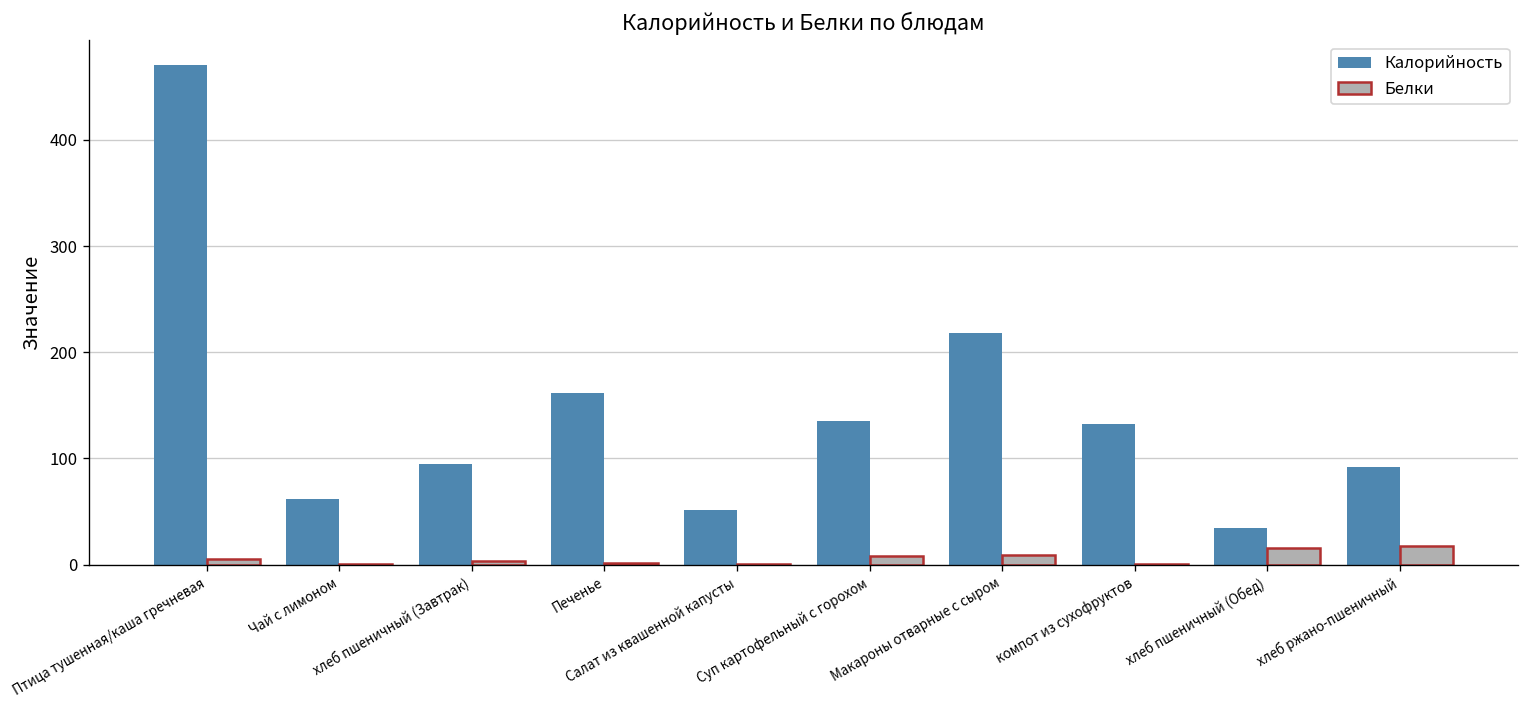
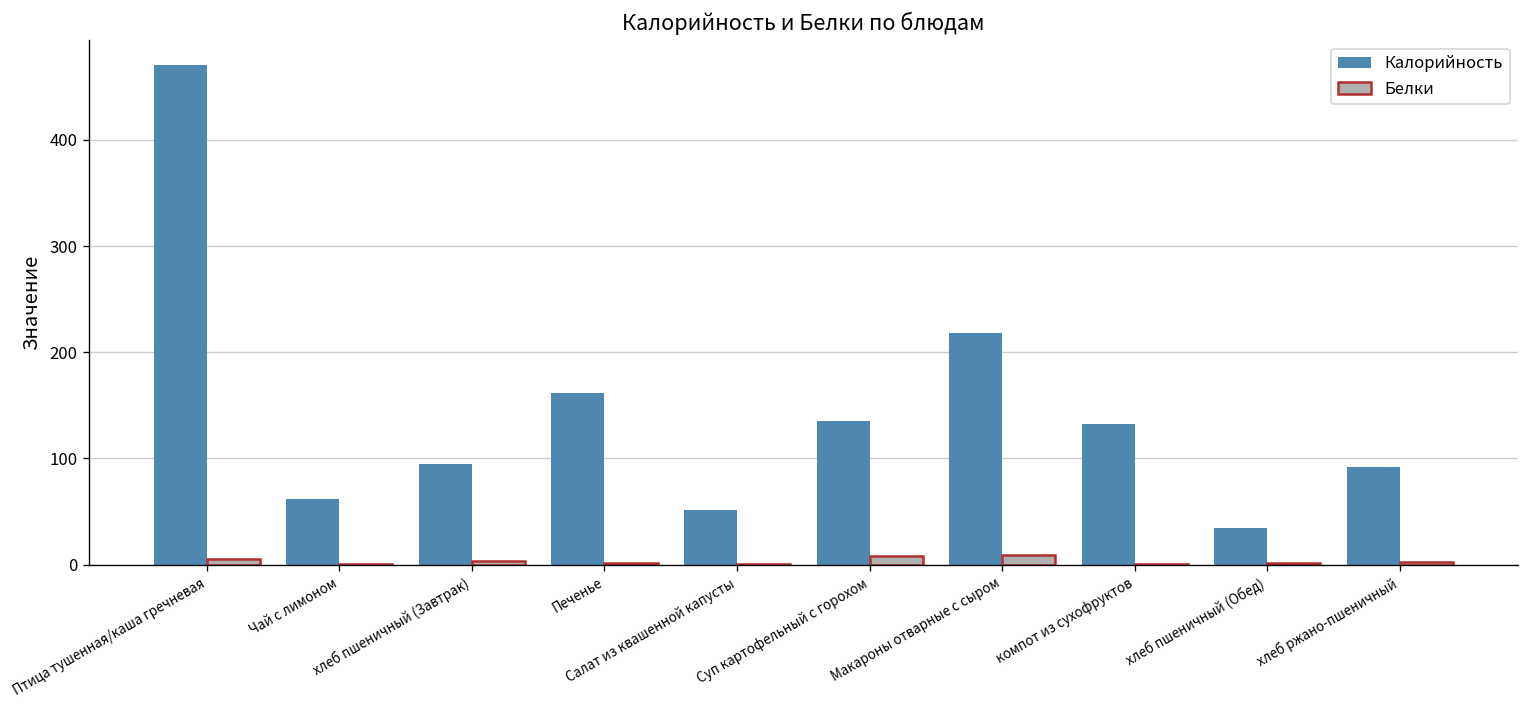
  {
    "Калорийность": {
      "Птица тушенная/каша гречневая": 470,
      "Чай с лимоном": 60,
      "хлеб пшеничный (Завтрак)": 100,
      "Печенье": 160,
      "Салат из квашенной капусты": 50,
      "Суп картофельный с горохом": 140,
      "Макароны отварные с сыром": 220,
      "компот из сухофруктов": 130,
      "хлеб пшеничный (Обед)": 30,
      "хлеб ржано-пшеничный": 90
    },
    "Белки": {
      "Птица тушенная/каша гречневая": 10,
      "хлеб пшеничный (Завтрак)": 0,
      "Суп картофельный с горохом": 10,
      "Макароны отварные с сыром": 10,
-     "хлеб пшеничный (Обед)": 20,
-     "хлеб ржано-пшеничный": 20
+     "хлеб пшеничный (Обед)": 0,
+     "хлеб ржано-пшеничный": 0
    }
  }
